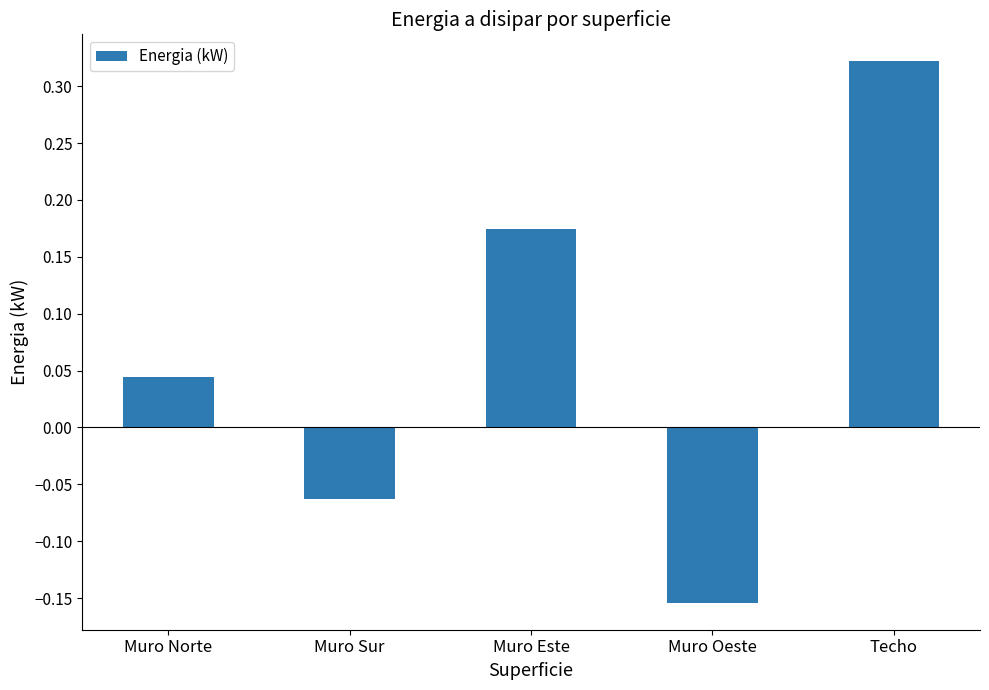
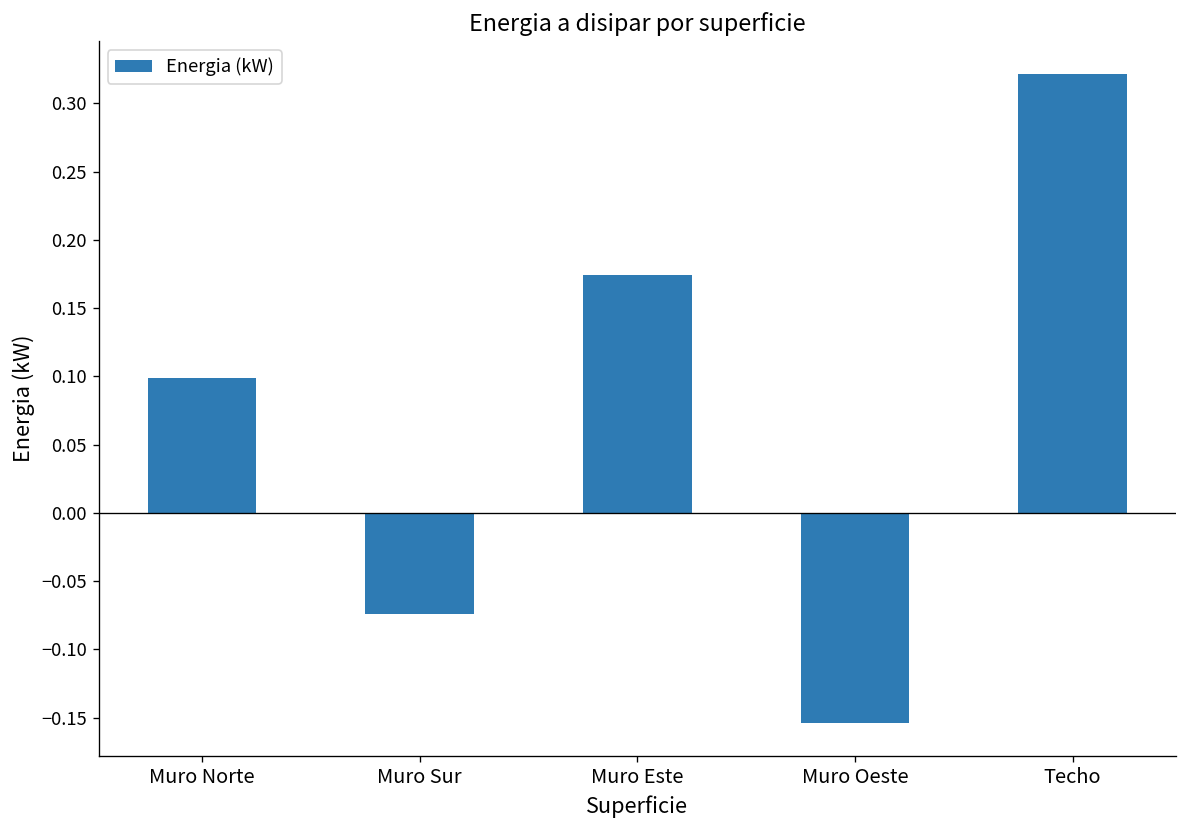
  {
-   "Muro Norte": 0.045,
-   "Muro Sur": -0.063,
+   "Muro Norte": 0.099,
+   "Muro Sur": -0.074,
    "Muro Este": 0.174,
    "Muro Oeste": -0.154,
    "Techo": 0.322
  }
